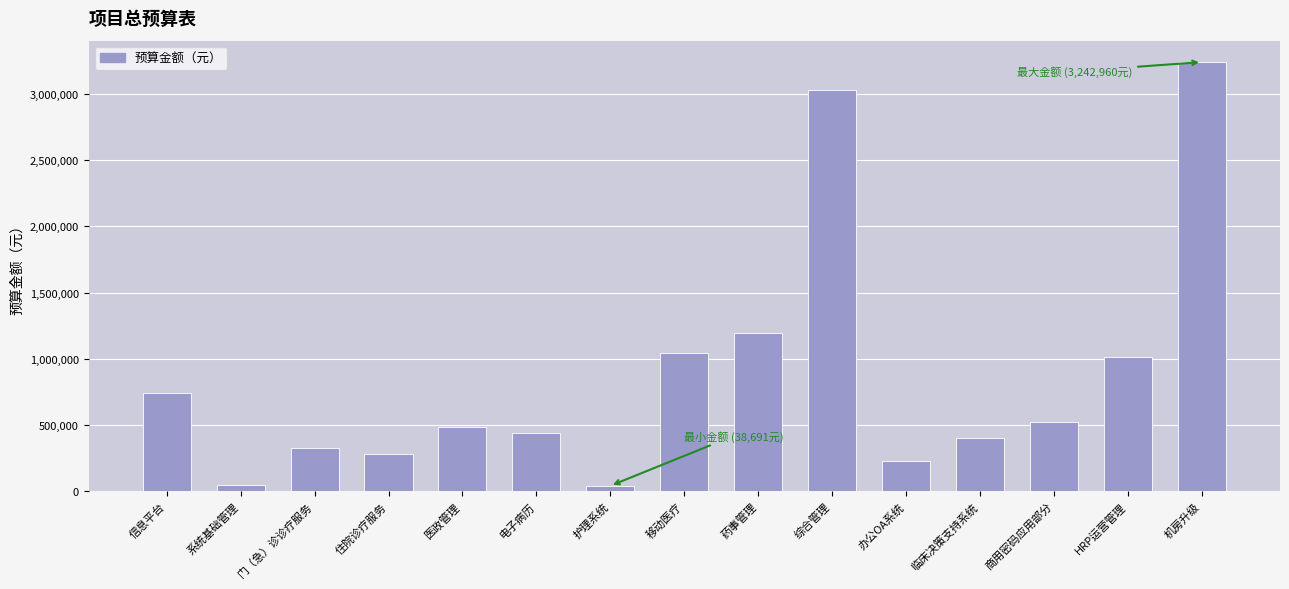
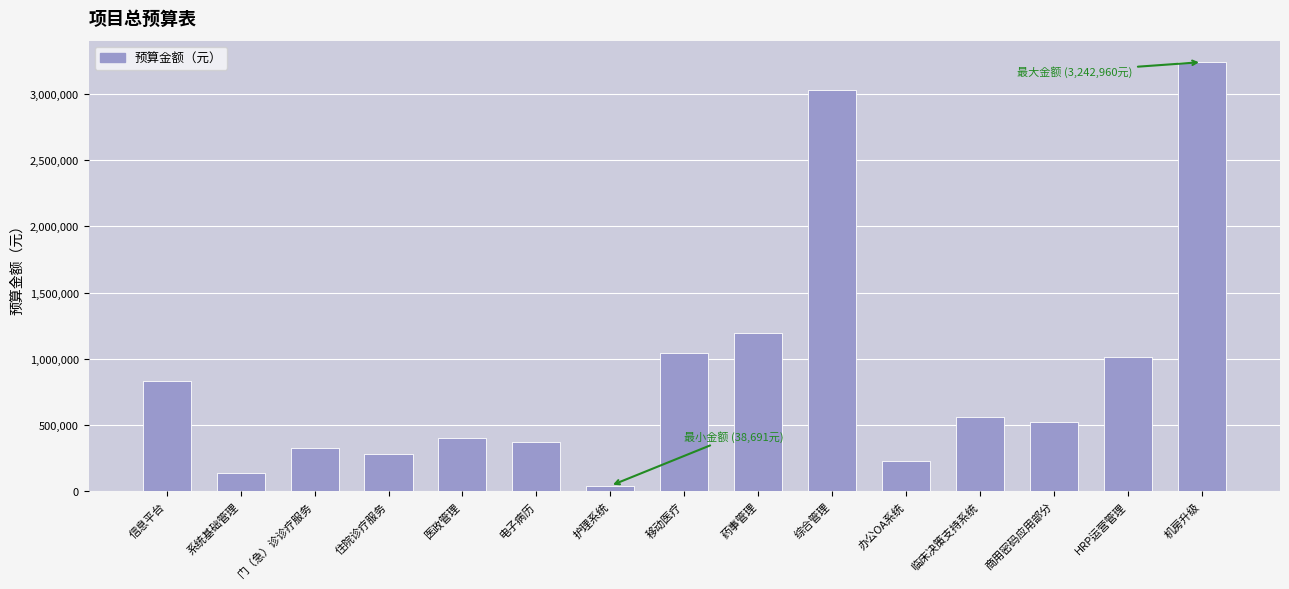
  {
-   "信息平台": "740,000",
-   "系统基础管理": "50,000",
+   "信息平台": "830,000",
+   "系统基础管理": "140,000",
    "门（急）诊诊疗服务": "320,000",
    "住院诊疗服务": "280,000",
-   "医政管理": "480,000",
-   "电子病历": "430,000",
+   "医政管理": "400,000",
+   "电子病历": "370,000",
    "药事管理": "1,190,000",
    "综合管理": "3,030,000",
    "办公OA系统": "230,000",
-   "临床决策支持系统": "400,000",
+   "临床决策支持系统": "560,000",
    "商用密码应用部分": "520,000",
    "HRP运营管理": "1,010,000"
  }
